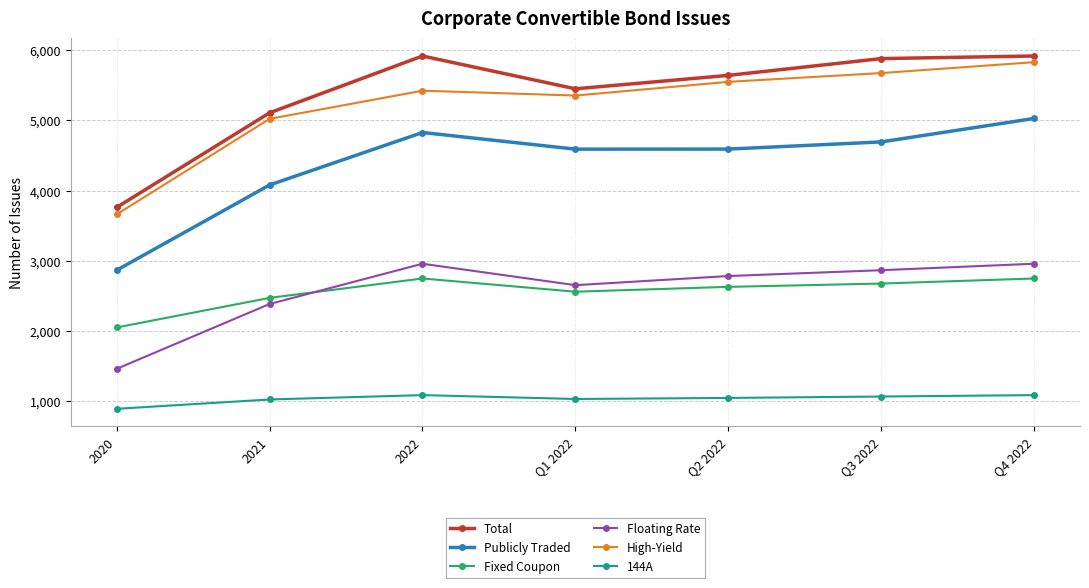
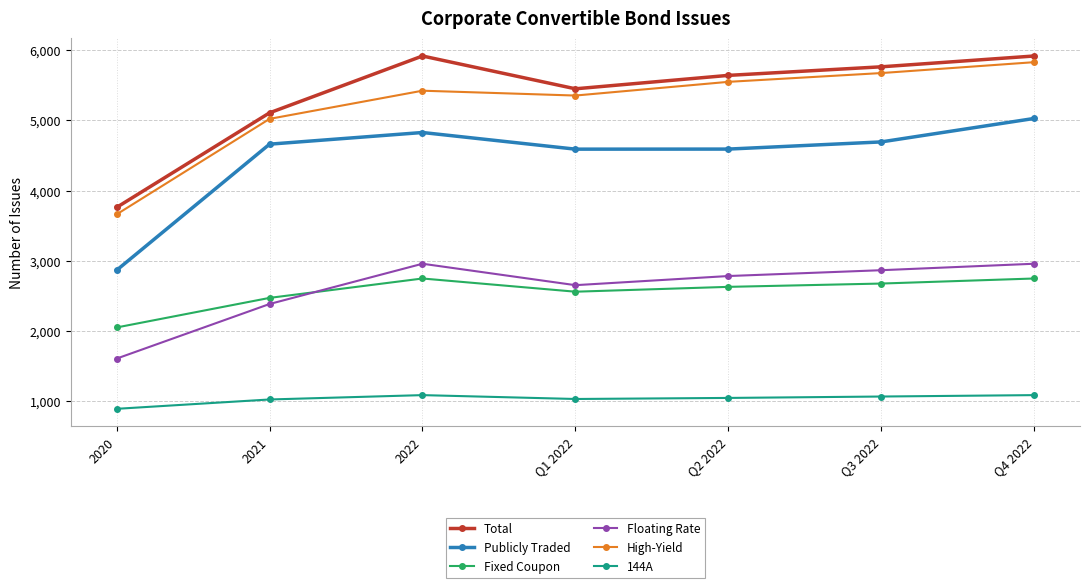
  {
    "Total": {
      "2020": "3,800",
      "2021": "5,100",
      "2022": "5,900",
      "Q1 2022": "5,400",
      "Q2 2022": "5,600",
-     "Q3 2022": "5,900",
+     "Q3 2022": "5,800",
      "Q4 2022": "5,900"
    },
    "Publicly Traded": {
      "2020": "2,900",
-     "2021": "4,100",
+     "2021": "4,700",
      "2022": "4,800",
      "Q1 2022": "4,600",
      "Q2 2022": "4,600",
      "Q3 2022": "4,700",
      "Q4 2022": "5,000"
    },
    "Floating Rate": {
-     "2020": "1,500",
+     "2020": "1,600",
      "2021": "2,400",
      "2022": "3,000",
      "Q1 2022": "2,700",
      "Q2 2022": "2,800",
      "Q3 2022": "2,900",
      "Q4 2022": "3,000"
    },
    "High-Yield": {
      "2020": "3,700",
      "2021": "5,000",
      "2022": "5,400",
      "Q1 2022": "5,400",
      "Q2 2022": "5,500",
      "Q3 2022": "5,700",
      "Q4 2022": "5,800"
    }
  }
